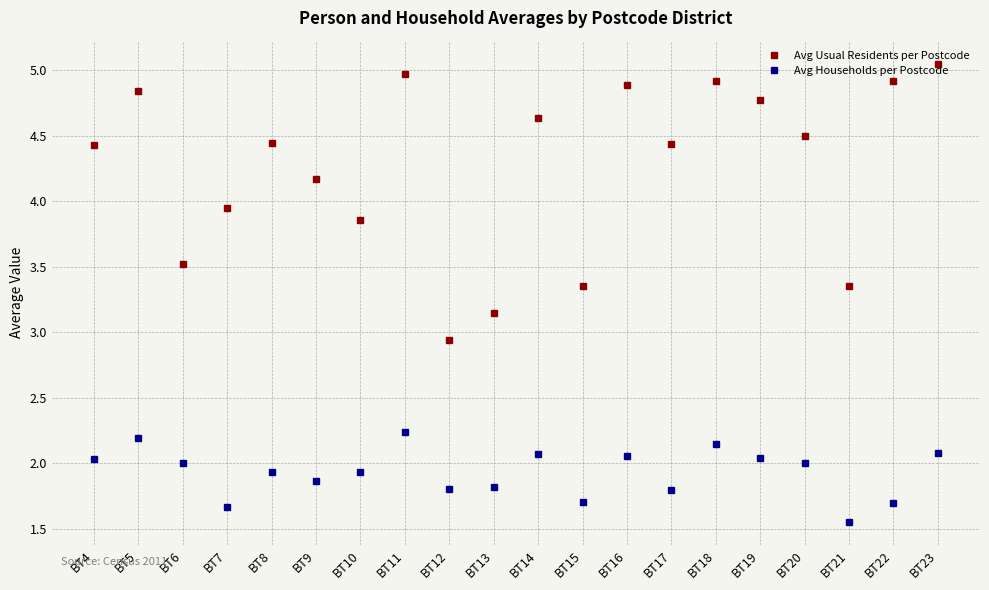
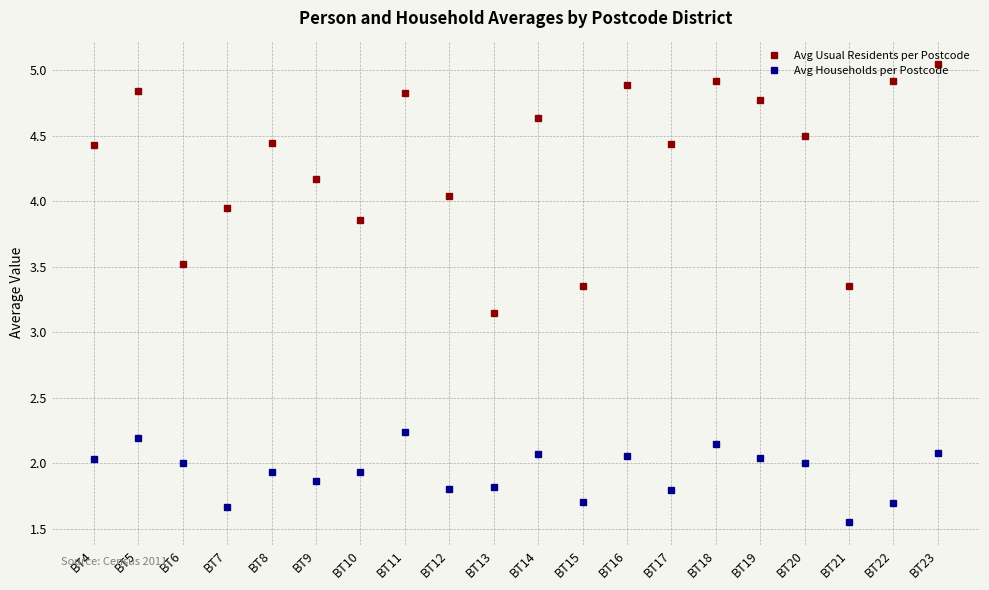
  {
    "Avg Usual Residents per Postcode": {
      "BT4": 4.43,
      "BT5": 4.84,
      "BT6": 3.52,
      "BT7": 3.94,
      "BT8": 4.44,
      "BT9": 4.17,
      "BT10": 3.86,
-     "BT11": 4.97,
-     "BT12": 2.94,
+     "BT11": 4.82,
+     "BT12": 4.04,
      "BT13": 3.15,
      "BT14": 4.63,
      "BT15": 3.35,
      "BT16": 4.89,
      "BT17": 4.44,
      "BT18": 4.91,
      "BT19": 4.78,
      "BT20": 4.50,
      "BT21": 3.35,
      "BT22": 4.92,
      "BT23": 5.05
    },
    "Avg Households per Postcode": {
      "BT4": 2.03,
      "BT5": 2.19,
      "BT6": 2.00,
      "BT7": 1.67,
      "BT8": 1.93,
      "BT9": 1.87,
      "BT10": 1.93,
      "BT11": 2.24,
      "BT12": 1.80,
      "BT13": 1.81,
      "BT14": 2.07,
      "BT15": 1.71,
      "BT16": 2.06,
      "BT17": 1.79,
      "BT18": 2.14,
      "BT19": 2.04,
      "BT20": 2.00,
      "BT21": 1.55,
      "BT22": 1.69,
      "BT23": 2.08
    }
  }
